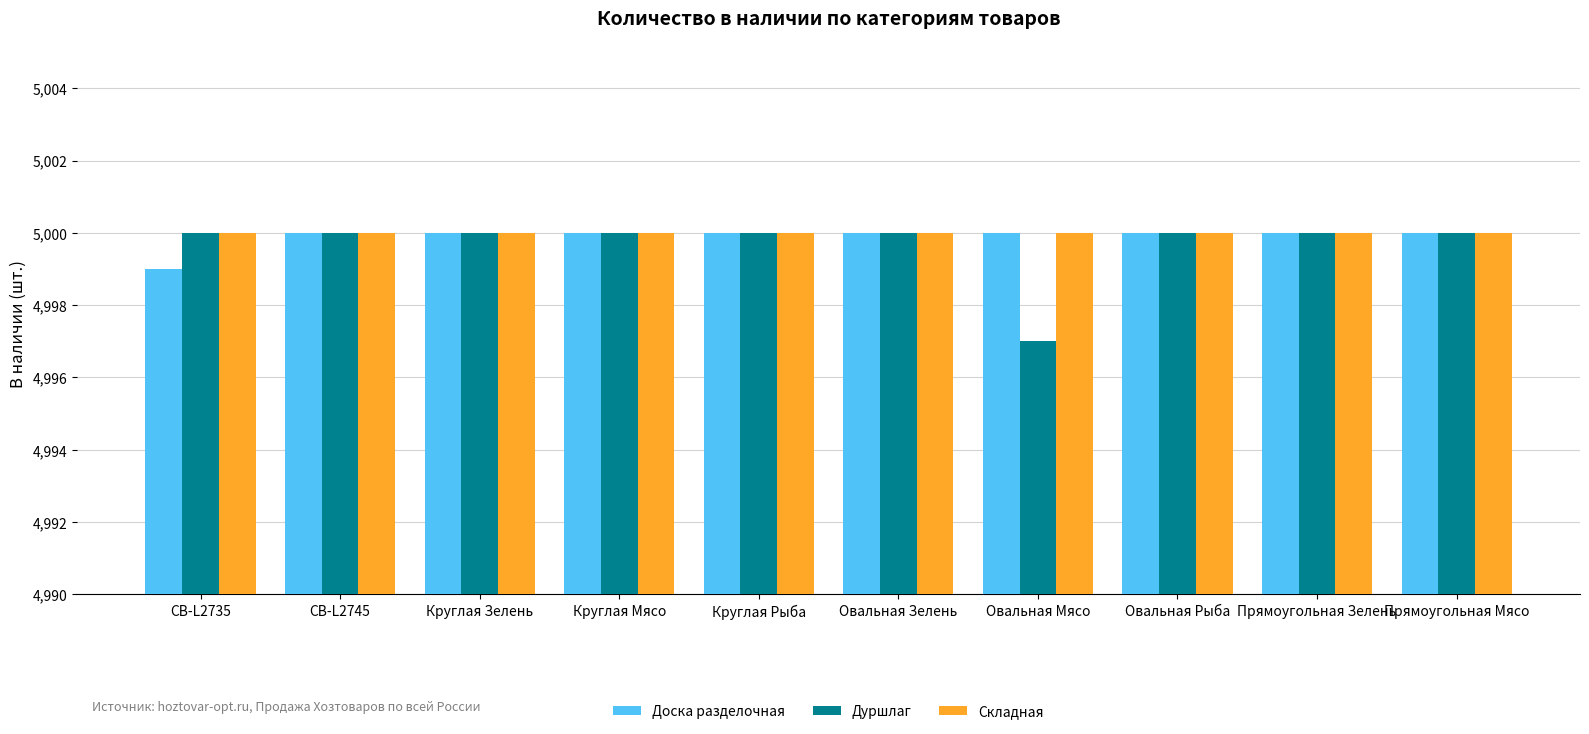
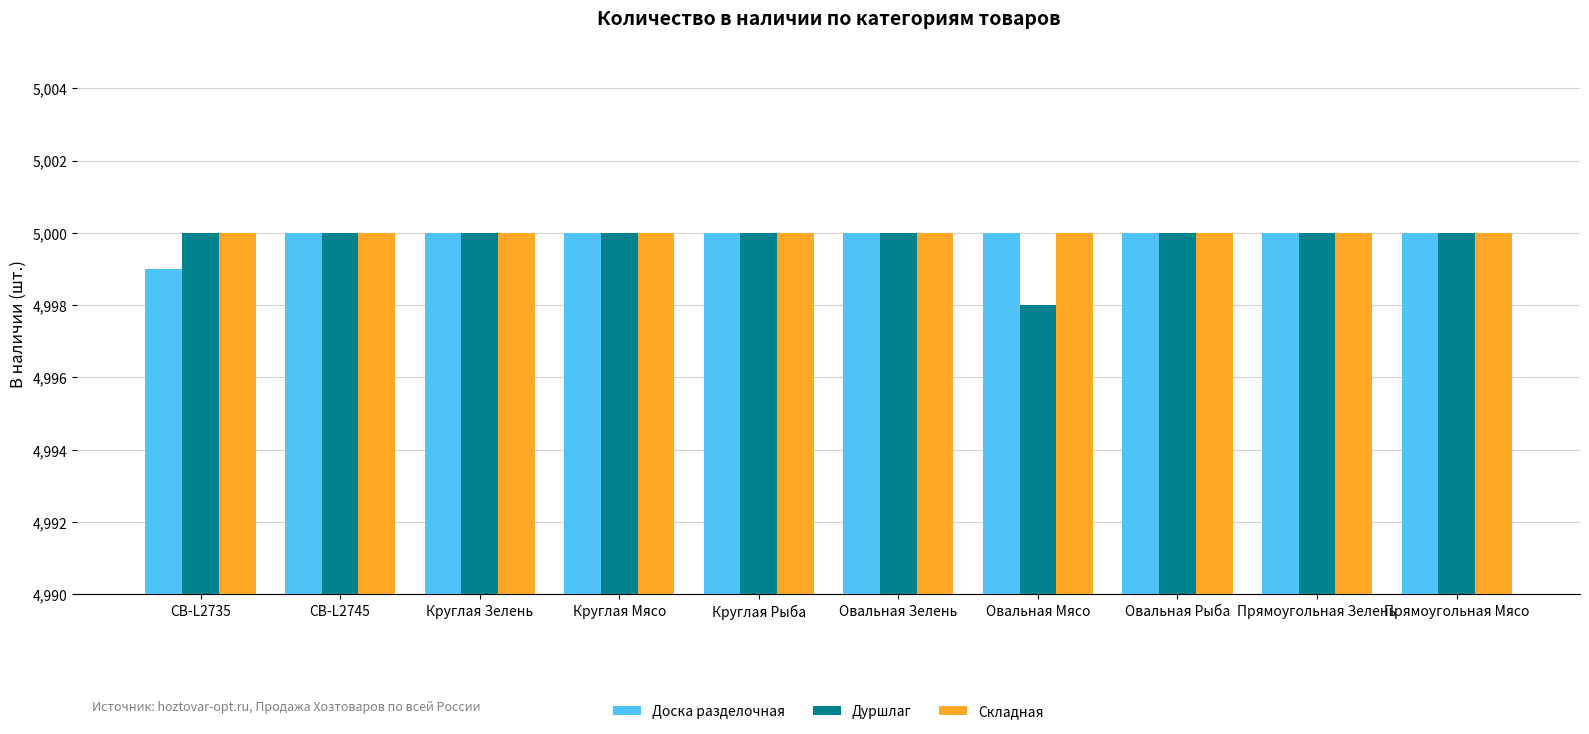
  {
    "Доска разделочная": {
      "CB-L2735": "4,999",
      "CB-L2745": "5,000",
      "Круглая Зелень": "5,000",
      "Круглая Мясо": "5,000",
      "Круглая Рыба": "5,000",
      "Овальная Зелень": "5,000",
      "Овальная Мясо": "5,000",
      "Овальная Рыба": "5,000",
      "Прямоугольная Зелень": "5,000",
      "Прямоугольная Мясо": "5,000"
    },
    "Дуршлаг": {
      "CB-L2735": "5,000",
      "CB-L2745": "5,000",
      "Круглая Зелень": "5,000",
      "Круглая Мясо": "5,000",
      "Круглая Рыба": "5,000",
      "Овальная Зелень": "5,000",
-     "Овальная Мясо": "4,997",
+     "Овальная Мясо": "4,998",
      "Овальная Рыба": "5,000",
      "Прямоугольная Зелень": "5,000",
      "Прямоугольная Мясо": "5,000"
    },
    "Складная": {
      "CB-L2735": "5,000",
      "CB-L2745": "5,000",
      "Круглая Зелень": "5,000",
      "Круглая Мясо": "5,000",
      "Круглая Рыба": "5,000",
      "Овальная Зелень": "5,000",
      "Овальная Мясо": "5,000",
      "Овальная Рыба": "5,000",
      "Прямоугольная Зелень": "5,000",
      "Прямоугольная Мясо": "5,000"
    }
  }
